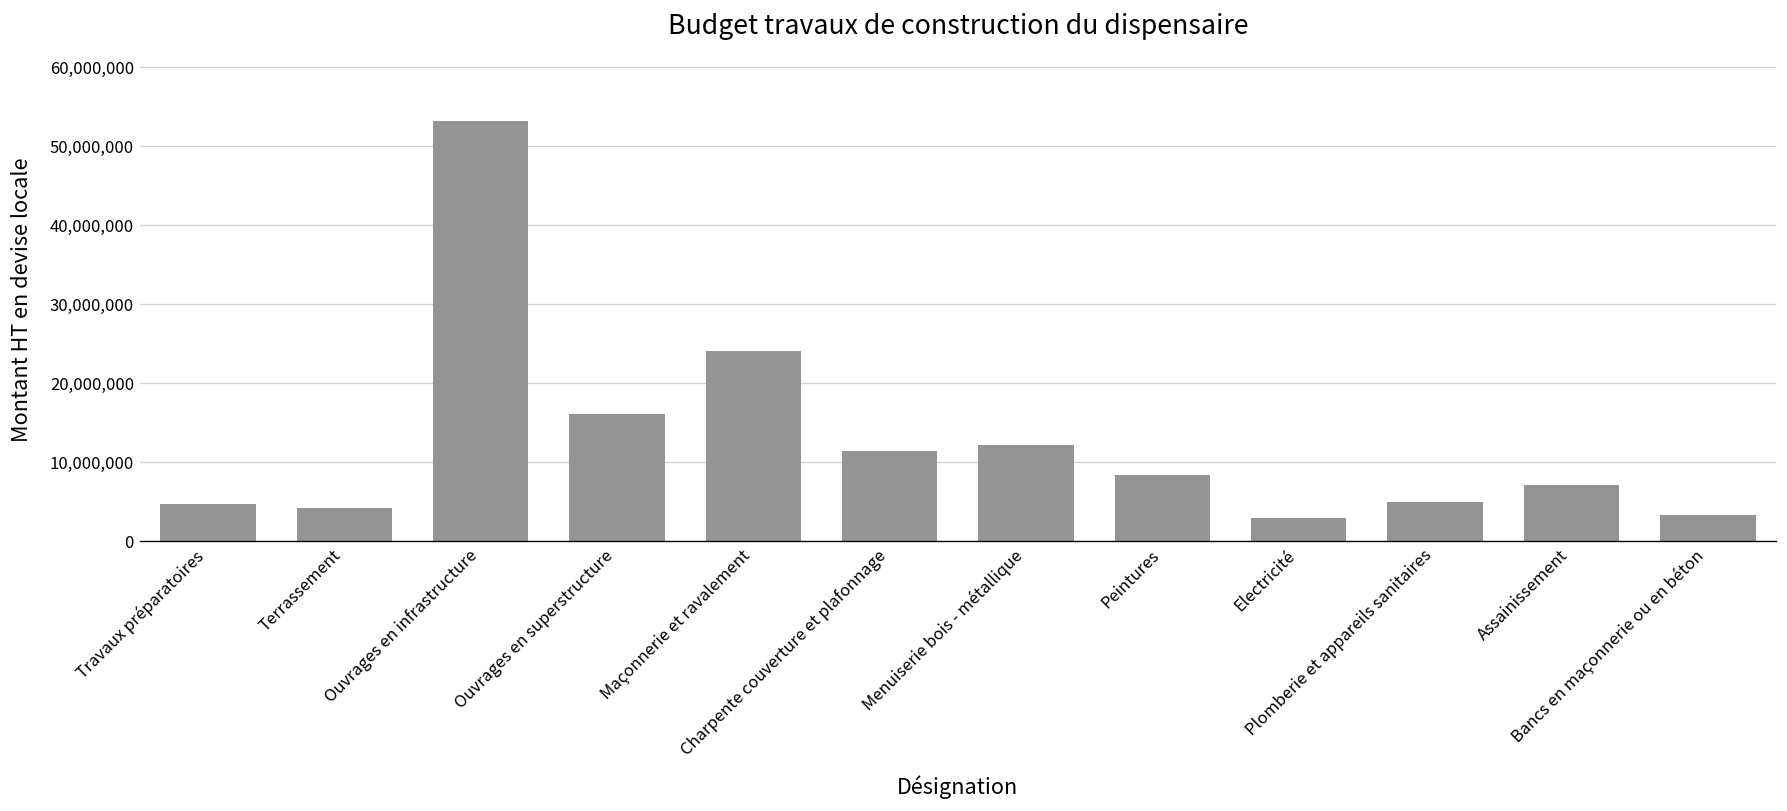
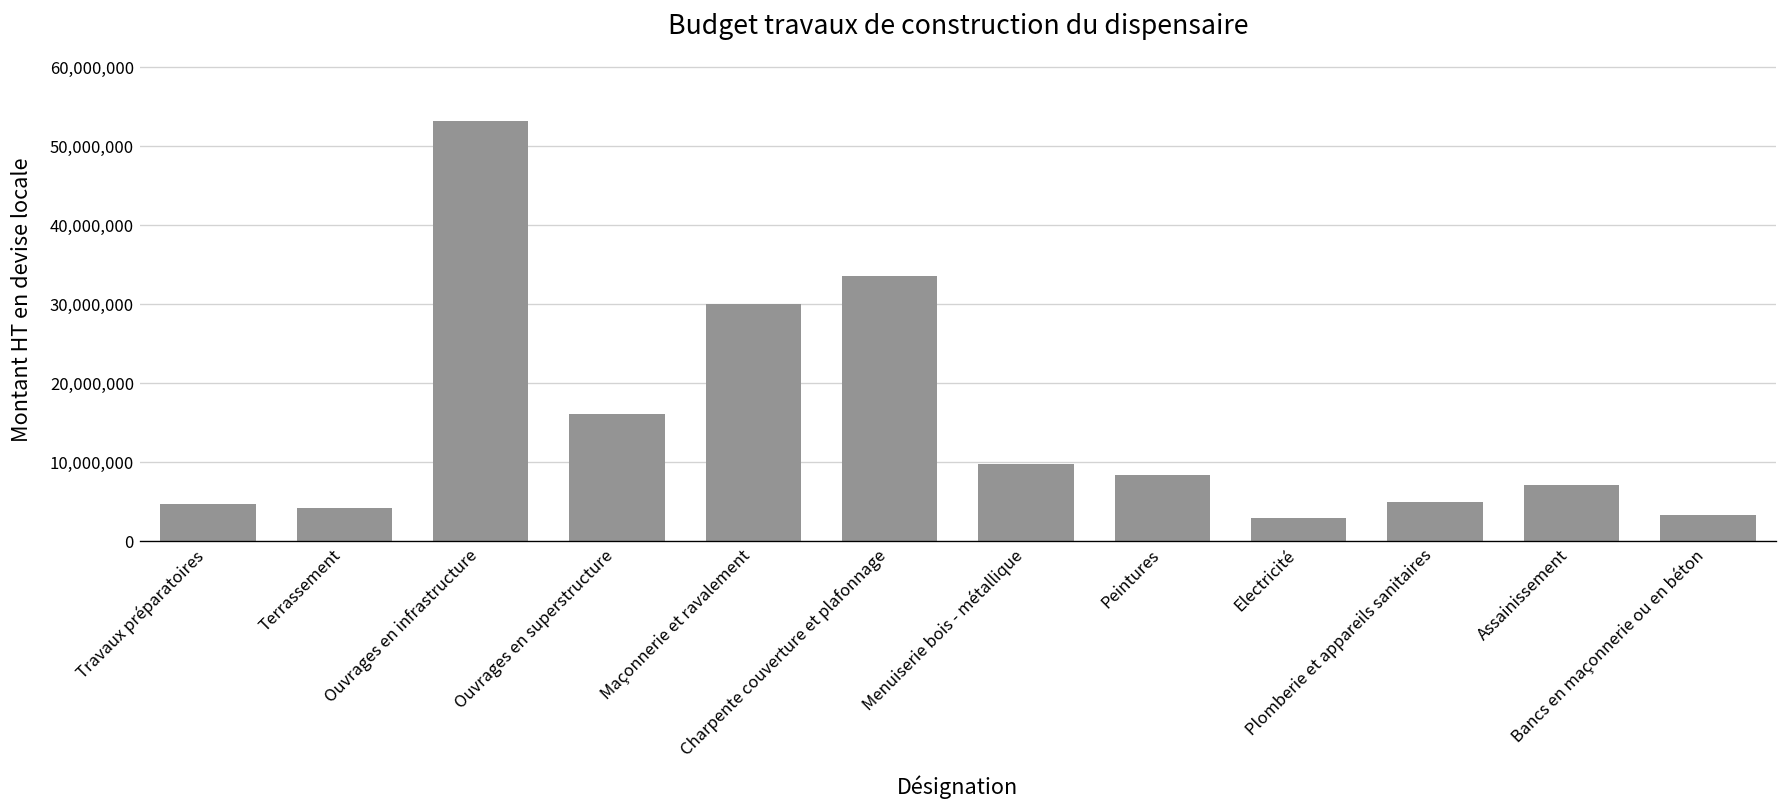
  {
    "Travaux préparatoires": "5,000,000",
    "Terrassement": "4,000,000",
    "Ouvrages en infrastructure": "53,000,000",
    "Ouvrages en superstructure": "16,000,000",
-   "Maçonnerie et ravalement": "24,000,000",
-   "Charpente couverture et plafonnage": "11,000,000",
-   "Menuiserie bois - métallique": "12,000,000",
+   "Maçonnerie et ravalement": "30,000,000",
+   "Charpente couverture et plafonnage": "34,000,000",
+   "Menuiserie bois - métallique": "10,000,000",
    "Peintures": "8,000,000",
    "Electricité": "3,000,000",
    "Plomberie et appareils sanitaires": "5,000,000",
    "Assainissement": "7,000,000",
    "Bancs en maçonnerie ou en béton": "3,000,000"
  }
